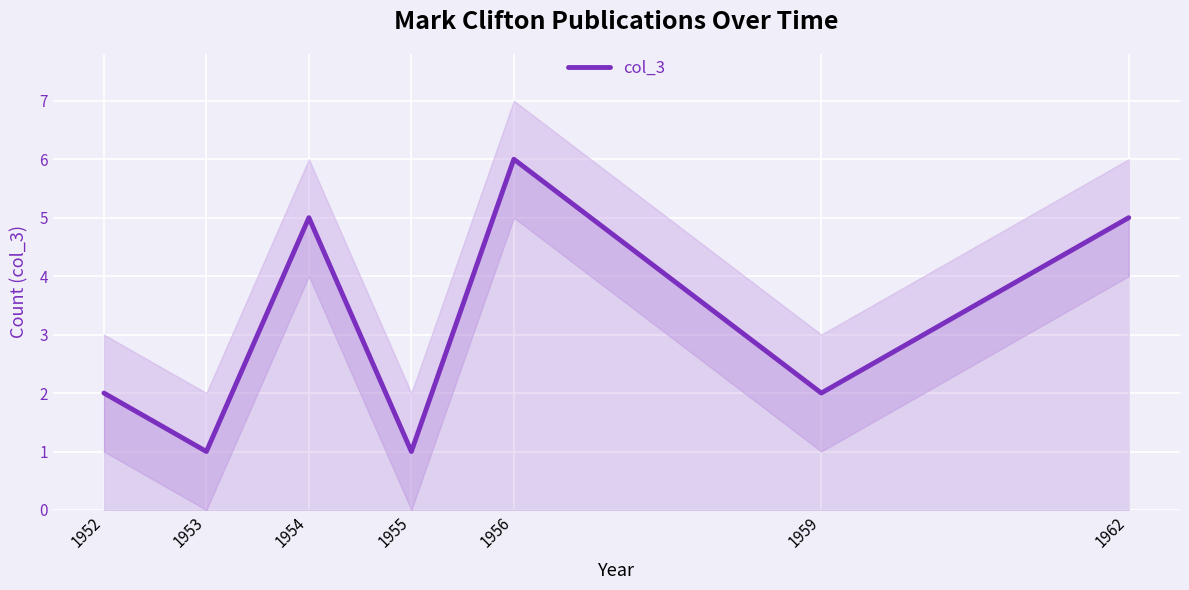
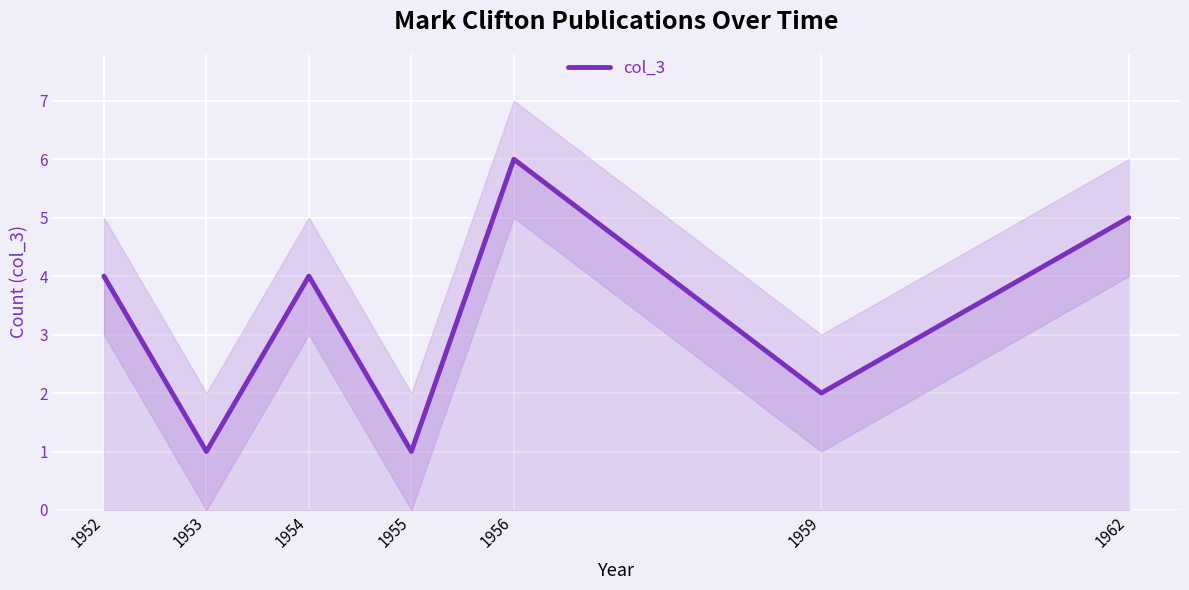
  {
    "col_3": {
-     "1952": 2,
+     "1952": 4,
      "1953": 1,
-     "1954": 5,
+     "1954": 4,
      "1955": 1,
      "1956": 6,
      "1959": 2,
      "1962": 5
    }
  }
